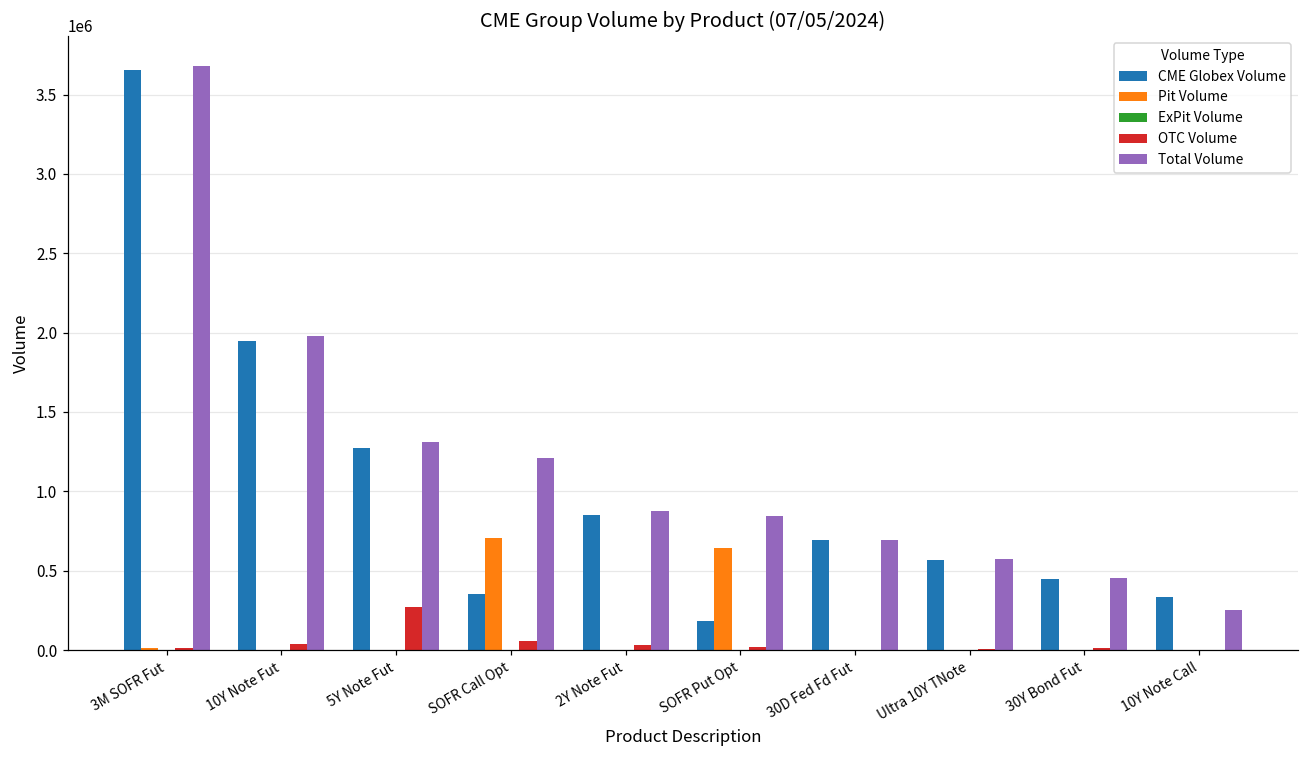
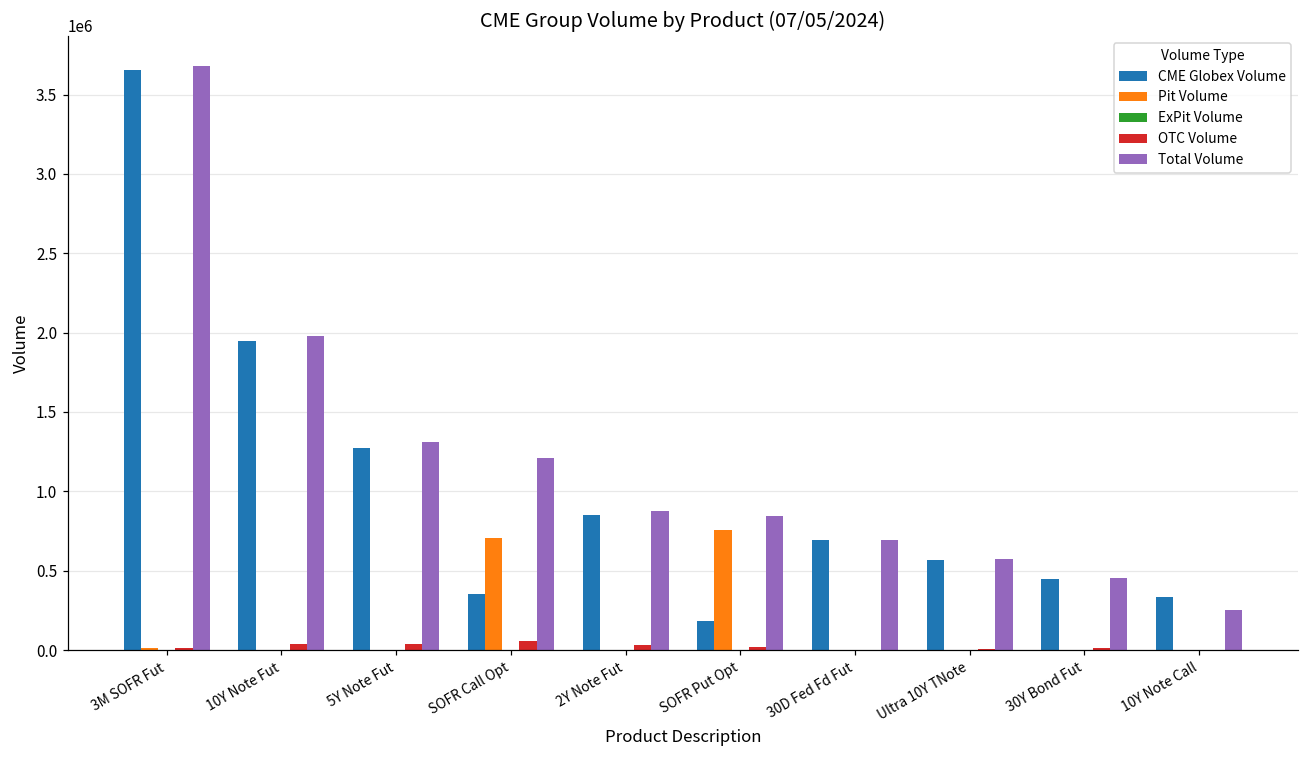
  {
    "CME Globex Volume": {
      "3M SOFR Fut": 3650000,
      "10Y Note Fut": 1940000,
      "5Y Note Fut": 1270000,
      "SOFR Call Opt": 360000,
      "2Y Note Fut": 850000,
      "SOFR Put Opt": 180000,
      "30D Fed Fd Fut": 690000,
      "Ultra 10Y TNote": 570000,
      "30Y Bond Fut": 450000,
      "10Y Note Call": 330000
    },
    "Pit Volume": {
      "10Y Note Fut": 0,
      "5Y Note Fut": 0,
      "SOFR Call Opt": 710000,
      "2Y Note Fut": 0,
-     "SOFR Put Opt": 640000,
+     "SOFR Put Opt": 760000,
      "30D Fed Fd Fut": 0,
      "Ultra 10Y TNote": 0,
      "30Y Bond Fut": 0,
      "10Y Note Call": 0
    },
    "ExPit Volume": {
      "3M SOFR Fut": 0,
      "10Y Note Fut": 0,
      "5Y Note Fut": 0,
      "SOFR Call Opt": 0,
      "2Y Note Fut": 0,
      "SOFR Put Opt": 0,
      "30D Fed Fd Fut": 0,
      "Ultra 10Y TNote": 0,
      "30Y Bond Fut": 0,
      "10Y Note Call": 0
    },
    "OTC Volume": {
      "10Y Note Fut": 40000,
-     "5Y Note Fut": 270000,
+     "5Y Note Fut": 40000,
      "SOFR Call Opt": 60000,
      "2Y Note Fut": 30000,
      "SOFR Put Opt": 20000,
      "30D Fed Fd Fut": 0,
      "10Y Note Call": 0
    },
    "Total Volume": {
      "3M SOFR Fut": 3680000,
      "10Y Note Fut": 1980000,
      "5Y Note Fut": 1310000,
      "SOFR Call Opt": 1210000,
      "2Y Note Fut": 880000,
      "SOFR Put Opt": 840000,
      "30D Fed Fd Fut": 690000,
      "Ultra 10Y TNote": 570000,
      "30Y Bond Fut": 460000,
      "10Y Note Call": 250000
    }
  }
